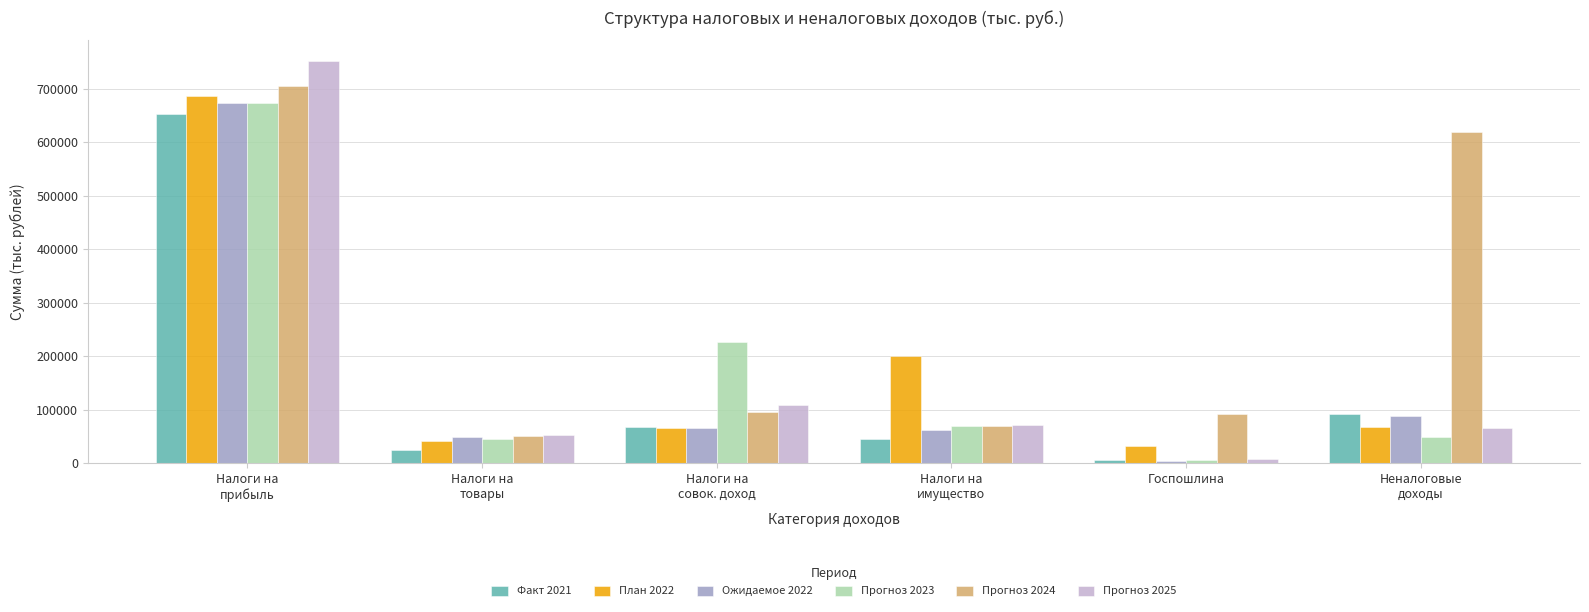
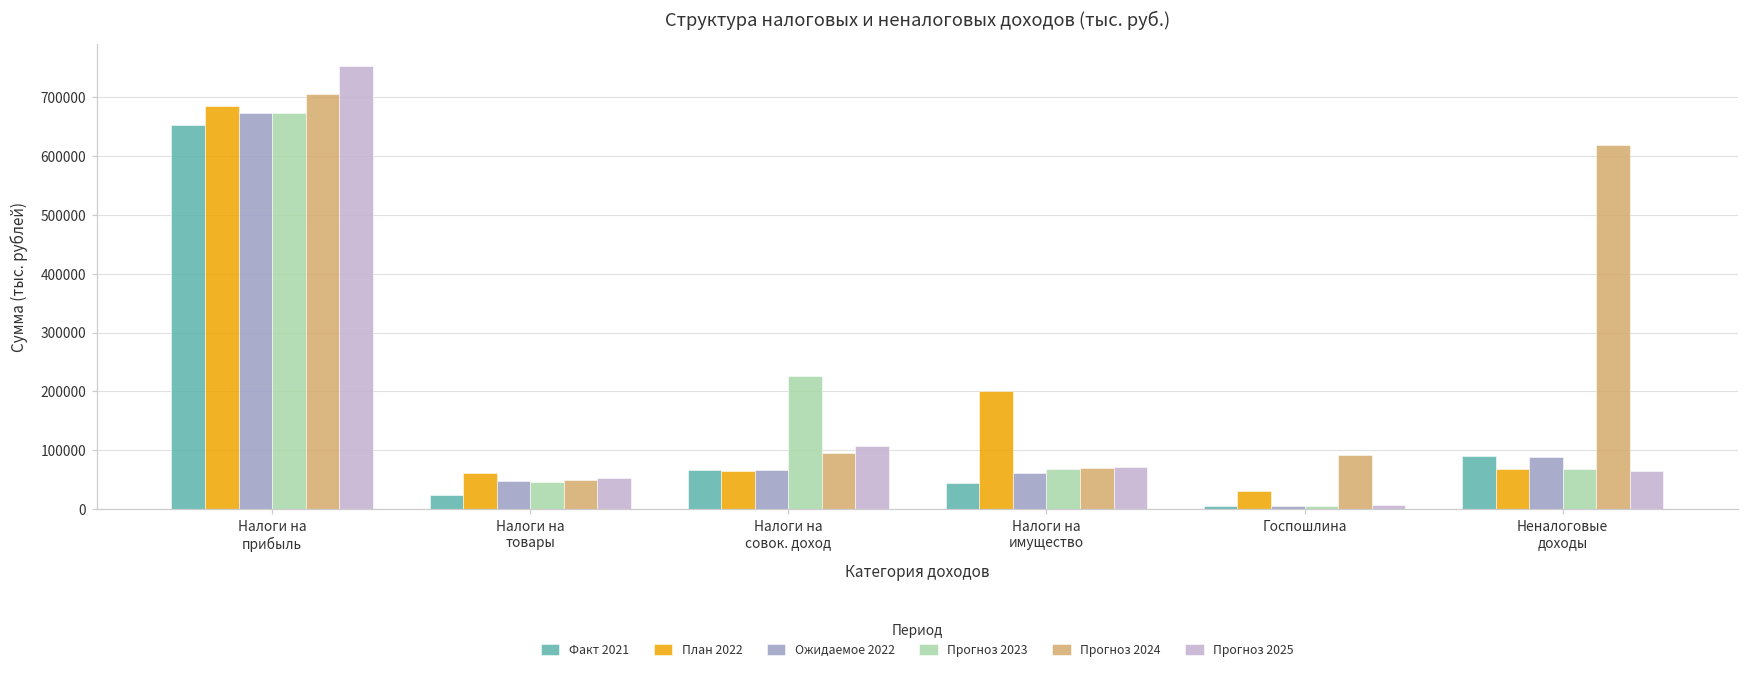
  {
    "Факт 2021": {
      "Налоги на прибыль": 650000,
      "Налоги на товары": 20000,
      "Налоги на совок. доход": 70000,
      "Налоги на имущество": 40000,
      "Неналоговые доходы": 90000
    },
    "План 2022": {
      "Налоги на прибыль": 690000,
-     "Налоги на товары": 40000,
+     "Налоги на товары": 60000,
      "Налоги на совок. доход": 60000,
      "Налоги на имущество": 200000,
      "Госпошлина": 30000,
      "Неналоговые доходы": 70000
    },
    "Прогноз 2023": {
      "Налоги на прибыль": 670000,
      "Налоги на товары": 50000,
      "Налоги на совок. доход": 230000,
      "Налоги на имущество": 70000,
      "Госпошлина": 10000,
-     "Неналоговые доходы": 50000
+     "Неналоговые доходы": 70000
    },
    "Прогноз 2024": {
      "Налоги на прибыль": 710000,
      "Налоги на товары": 50000,
      "Налоги на совок. доход": 100000,
      "Налоги на имущество": 70000,
      "Госпошлина": 90000,
      "Неналоговые доходы": 620000
    }
  }
